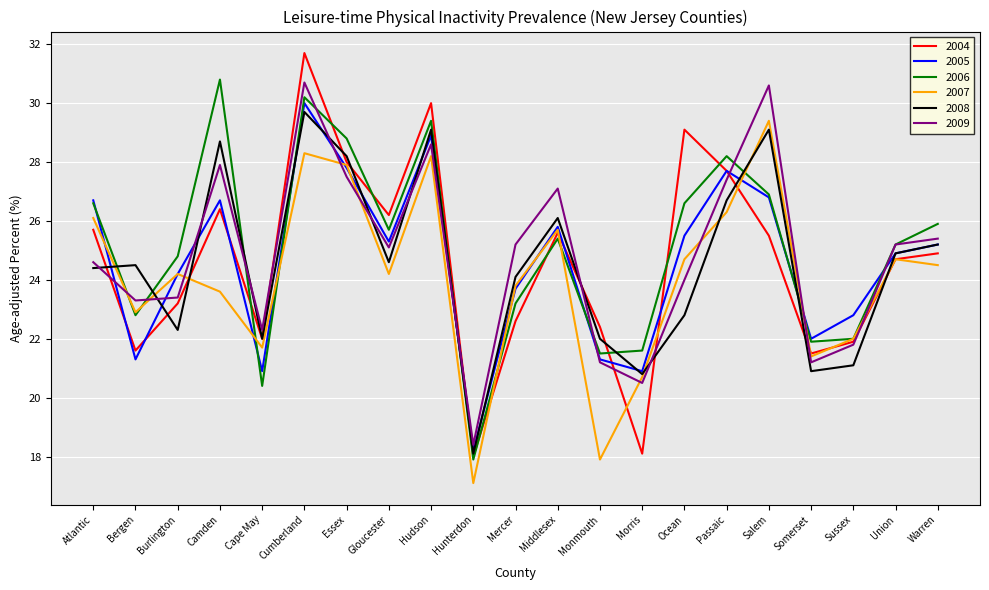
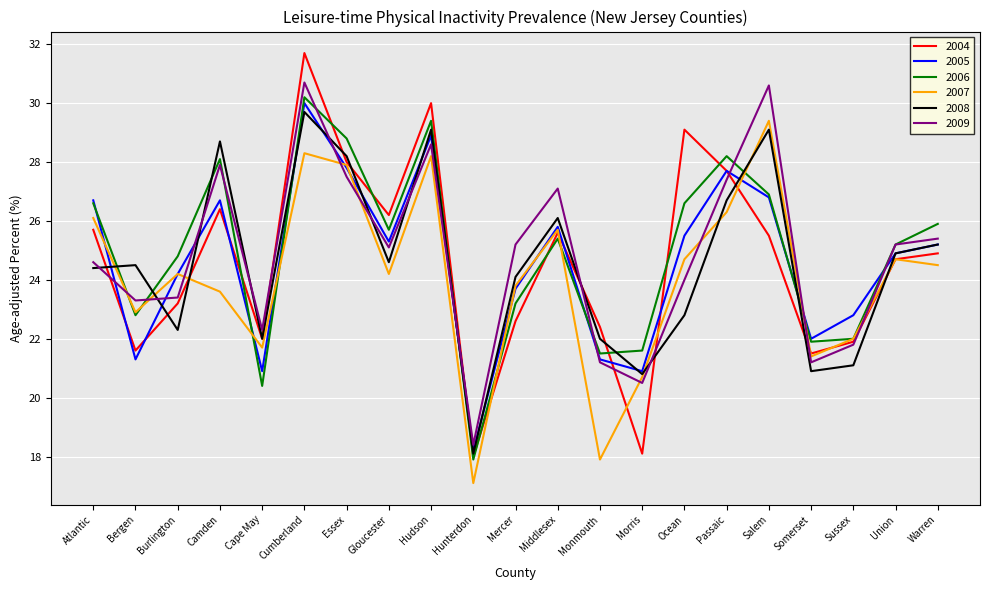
  {
    "2004": {
      "Atlantic": 25.7,
      "Bergen": 21.6,
      "Burlington": 23.2,
      "Camden": 26.4,
      "Cumberland": 31.7,
      "Essex": 28.0,
      "Gloucester": 26.2,
      "Hudson": 30.0,
      "Hunterdon": 18.0,
      "Mercer": 22.6,
      "Middlesex": 25.6,
      "Monmouth": 22.4,
      "Morris": 18.1,
      "Ocean": 29.1,
      "Salem": 25.5,
      "Somerset": 21.5,
      "Sussex": 21.9,
      "Warren": 24.9
    },
    "2005": {
      "Atlantic": 26.7,
      "Bergen": 21.3,
      "Camden": 26.7,
      "Cape May": 20.9,
      "Cumberland": 30.0,
      "Essex": 27.8,
      "Gloucester": 25.3,
      "Hudson": 28.9,
      "Hunterdon": 18.2,
      "Mercer": 23.7,
      "Middlesex": 25.8,
      "Monmouth": 21.3,
      "Morris": 20.9,
      "Ocean": 25.5,
      "Salem": 26.8,
      "Somerset": 22.0,
      "Sussex": 22.8
    },
    "2006": {
      "Atlantic": 26.6,
      "Bergen": 22.8,
      "Burlington": 24.8,
-     "Camden": 30.8,
+     "Camden": 28.1,
      "Cape May": 20.4,
      "Cumberland": 30.2,
      "Essex": 28.8,
      "Gloucester": 25.7,
      "Hudson": 29.4,
      "Hunterdon": 17.9,
      "Mercer": 23.2,
      "Middlesex": 25.4,
      "Monmouth": 21.5,
      "Morris": 21.6,
      "Ocean": 26.6,
      "Passaic": 28.2,
      "Salem": 26.9,
      "Somerset": 21.9,
      "Warren": 25.9
    },
    "2007": {
      "Atlantic": 26.1,
      "Bergen": 22.9,
      "Camden": 23.6,
      "Cape May": 21.7,
      "Cumberland": 28.3,
      "Essex": 27.9,
      "Gloucester": 24.2,
      "Hudson": 28.2,
      "Hunterdon": 17.1,
      "Mercer": 23.8,
      "Middlesex": 25.7,
      "Monmouth": 17.9,
      "Morris": 20.7,
      "Ocean": 24.7,
      "Passaic": 26.3,
      "Salem": 29.4,
      "Somerset": 21.4,
      "Warren": 24.5
    },
    "2008": {
      "Atlantic": 24.4,
      "Bergen": 24.5,
      "Burlington": 22.3,
      "Camden": 28.7,
      "Cumberland": 29.7,
      "Essex": 28.2,
      "Gloucester": 24.6,
      "Hudson": 29.1,
      "Hunterdon": 18.1,
      "Mercer": 24.1,
      "Middlesex": 26.1,
      "Monmouth": 22.0,
      "Morris": 20.8,
      "Ocean": 22.8,
      "Passaic": 26.7,
      "Salem": 29.1,
      "Somerset": 20.9,
      "Sussex": 21.1
    },
    "2009": {
      "Atlantic": 24.6,
      "Bergen": 23.3,
      "Burlington": 23.4,
      "Camden": 27.9,
      "Cape May": 22.3,
      "Cumberland": 30.7,
      "Essex": 27.5,
      "Gloucester": 25.1,
      "Hudson": 28.6,
      "Hunterdon": 18.4,
      "Mercer": 25.2,
      "Middlesex": 27.1,
      "Monmouth": 21.2,
      "Morris": 20.5,
      "Ocean": 24.0,
      "Passaic": 27.4,
      "Salem": 30.6,
      "Somerset": 21.2,
      "Sussex": 21.8,
      "Warren": 25.4
    }
  }
